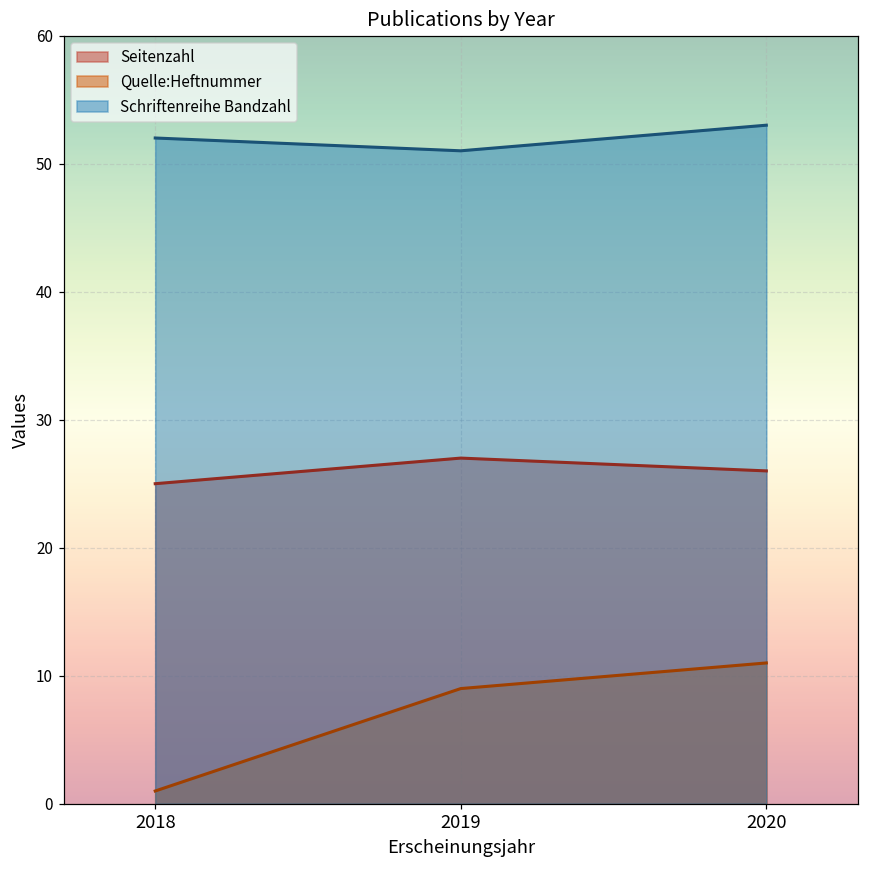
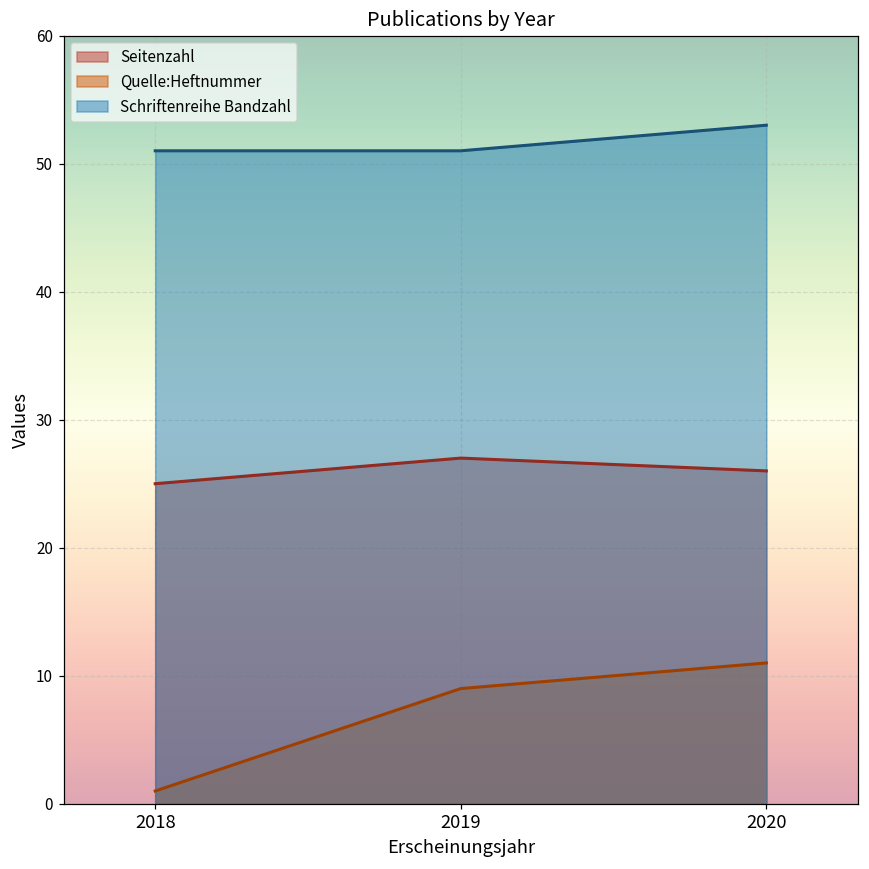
  {
    "Schriftenreihe Bandzahl": {
-     "2018": 52,
+     "2018": 51,
      "2019": 51,
      "2020": 53
    }
  }
